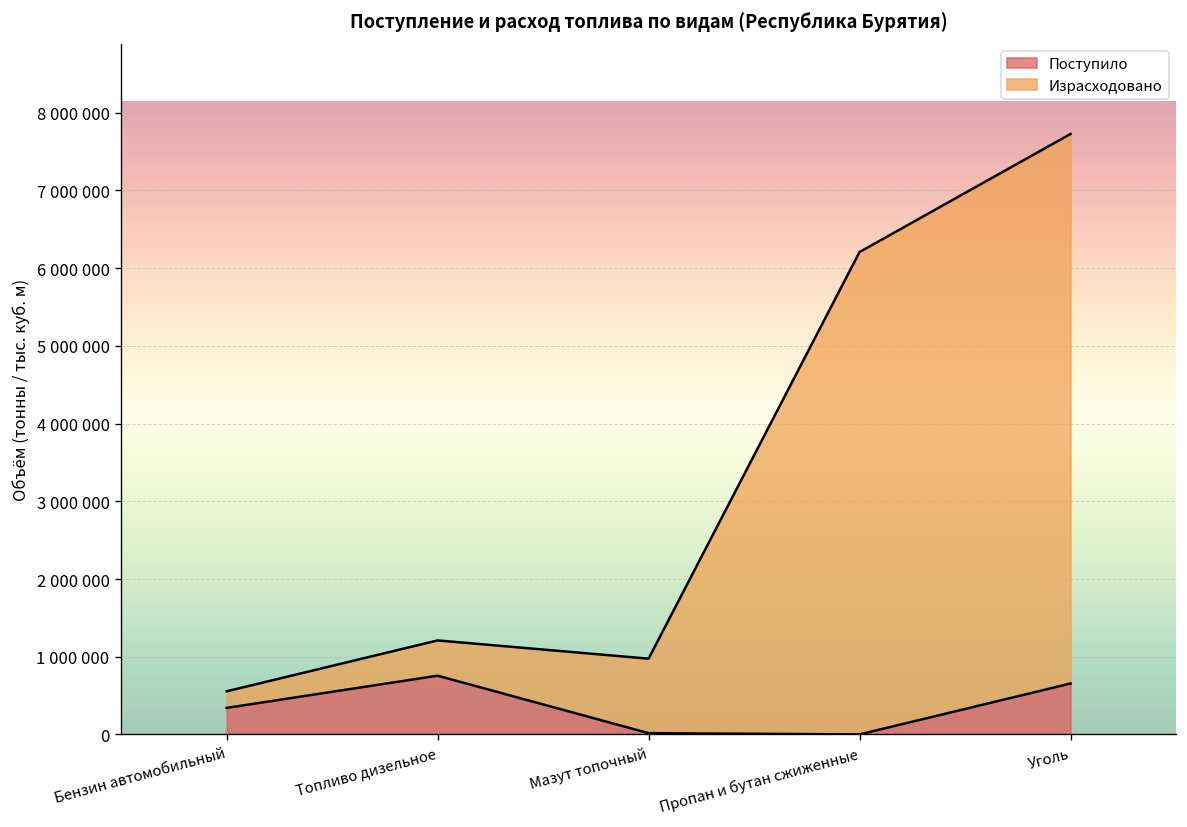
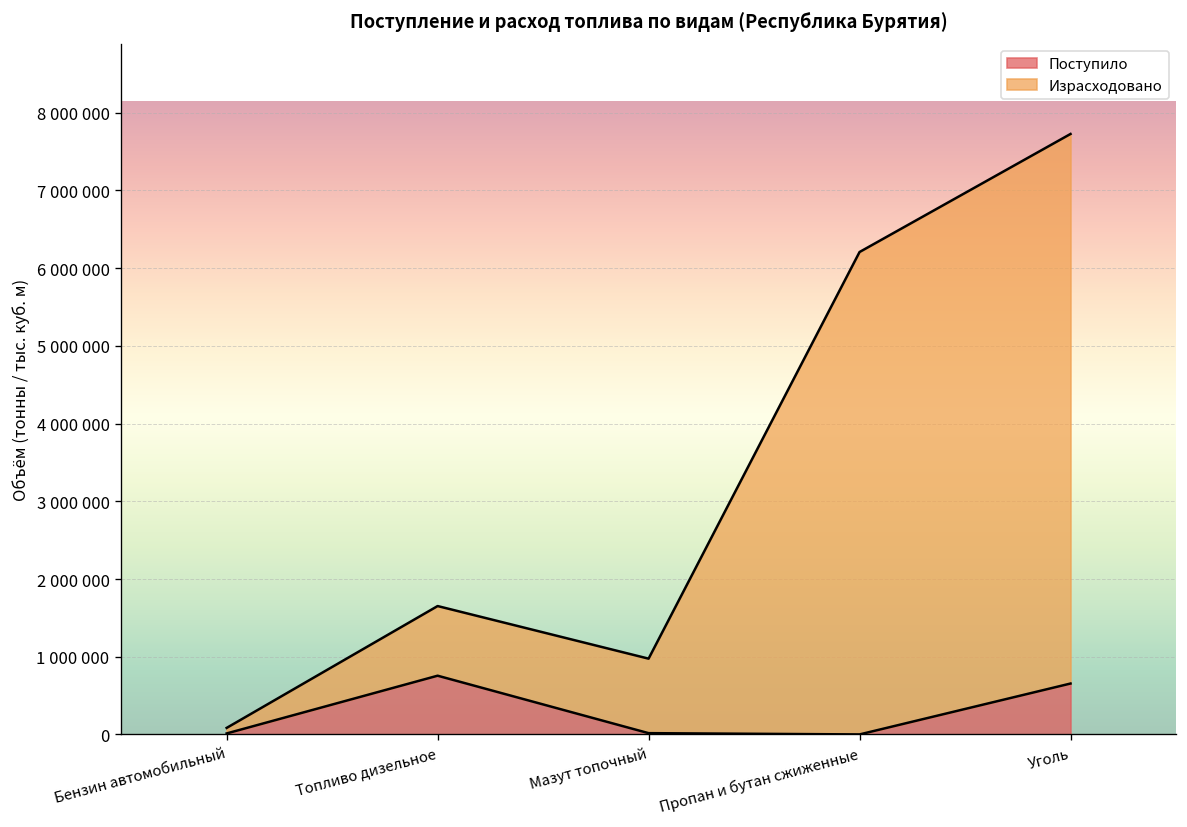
  {
    "Поступило": {
-     "Бензин автомобильный": 300000,
+     "Бензин автомобильный": 0,
      "Топливо дизельное": 800000,
      "Мазут топочный": 0,
      "Пропан и бутан сжиженные": 0,
      "Уголь": 700000
    },
    "Израсходовано": {
-     "Бензин автомобильный": 200000,
-     "Топливо дизельное": 500000,
+     "Бензин автомобильный": 100000,
+     "Топливо дизельное": 900000,
      "Мазут топочный": 1000000,
      "Пропан и бутан сжиженные": 6200000,
      "Уголь": 7100000
    }
  }
